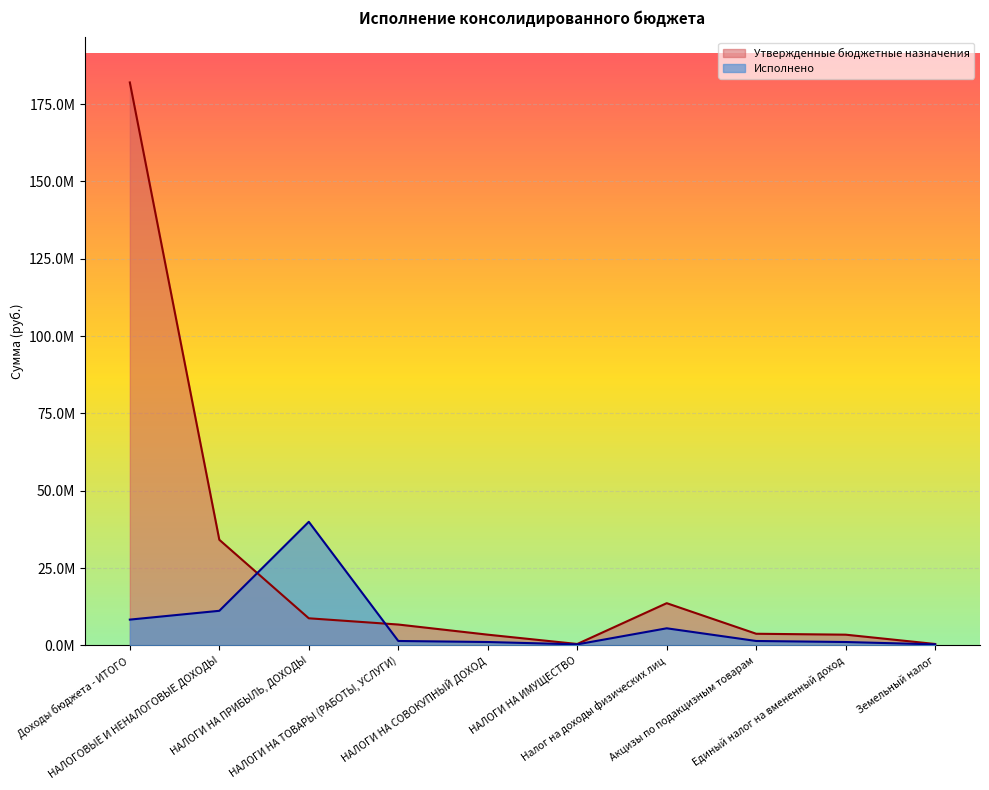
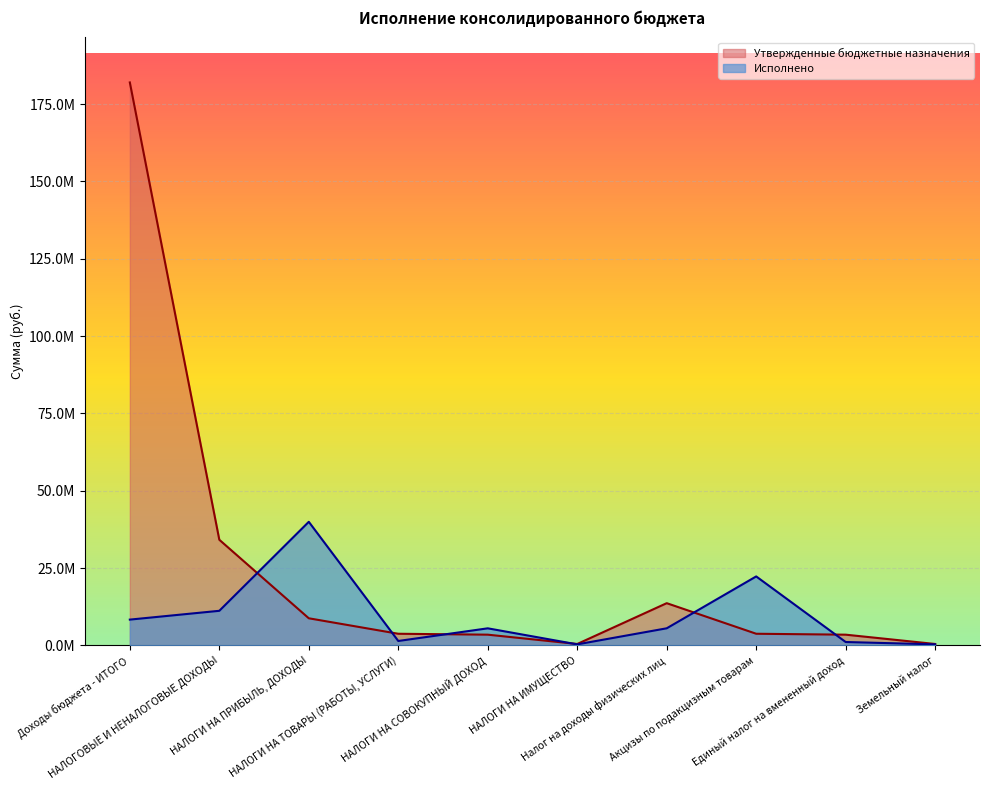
  {
    "Утвержденные бюджетные назначения": {
      "Доходы бюджета - ИТОГО": 182000000,
      "НАЛОГОВЫЕ И НЕНАЛОГОВЫЕ ДОХОДЫ": 34000000,
      "НАЛОГИ НА ПРИБЫЛЬ, ДОХОДЫ": 9000000,
-     "НАЛОГИ НА ТОВАРЫ (РАБОТЫ, УСЛУГИ)": 7000000,
+     "НАЛОГИ НА ТОВАРЫ (РАБОТЫ, УСЛУГИ)": 4000000,
      "НАЛОГИ НА СОВОКУПНЫЙ ДОХОД": 3000000,
      "Налог на доходы физических лиц": 14000000,
      "Акцизы по подакцизным товарам": 4000000,
      "Единый налог на вмененный доход": 3000000
    },
    "Исполнено": {
      "Доходы бюджета - ИТОГО": 8000000,
      "НАЛОГОВЫЕ И НЕНАЛОГОВЫЕ ДОХОДЫ": 11000000,
      "НАЛОГИ НА ПРИБЫЛЬ, ДОХОДЫ": 40000000,
      "НАЛОГИ НА ТОВАРЫ (РАБОТЫ, УСЛУГИ)": 1000000,
-     "НАЛОГИ НА СОВОКУПНЫЙ ДОХОД": 1000000,
+     "НАЛОГИ НА СОВОКУПНЫЙ ДОХОД": 6000000,
      "Налог на доходы физических лиц": 6000000,
-     "Акцизы по подакцизным товарам": 1000000,
+     "Акцизы по подакцизным товарам": 22000000,
      "Единый налог на вмененный доход": 1000000
    }
  }
